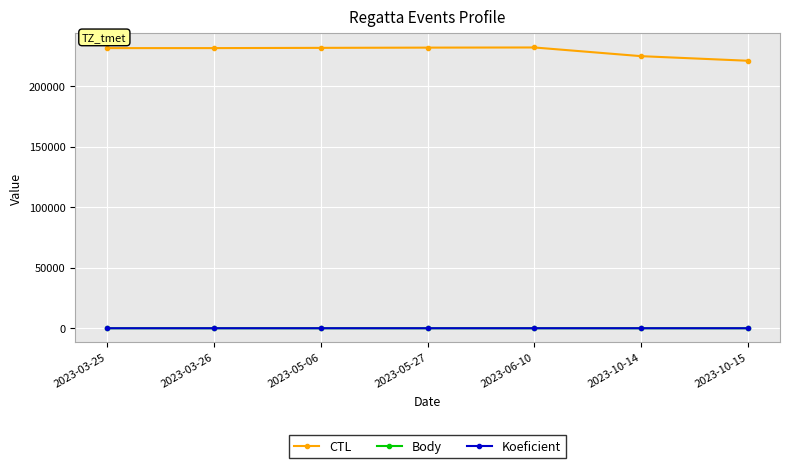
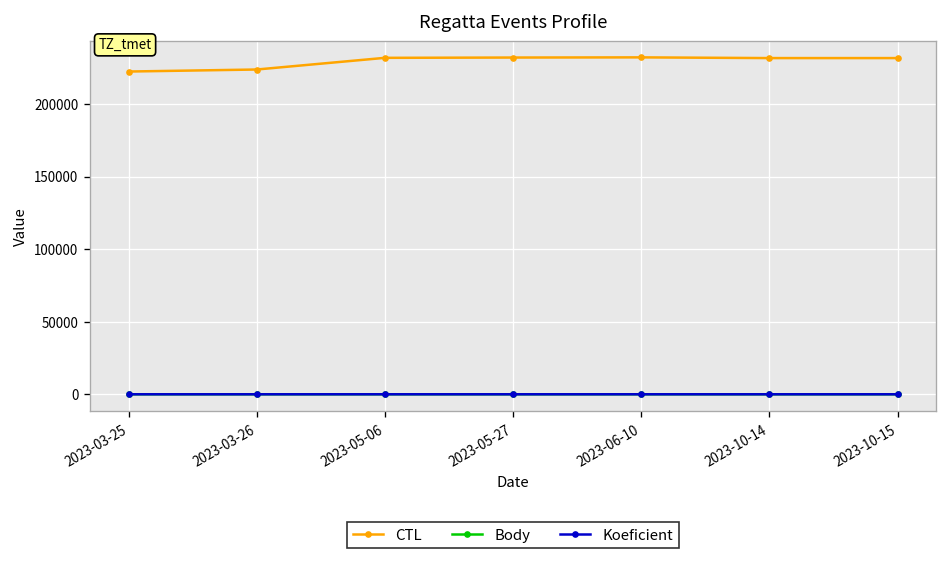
  {
    "CTL": {
-     "2023-03-25": 232000,
-     "2023-03-26": 232000,
+     "2023-03-25": 222000,
+     "2023-03-26": 224000,
      "2023-05-06": 232000,
      "2023-05-27": 232000,
      "2023-06-10": 232000,
-     "2023-10-14": 225000,
-     "2023-10-15": 221000
+     "2023-10-14": 232000,
+     "2023-10-15": 232000
    },
    "Koeficient": {
      "2023-03-25": 0,
      "2023-03-26": 0,
      "2023-05-06": 0,
      "2023-05-27": 0,
      "2023-06-10": 0,
      "2023-10-14": 0,
      "2023-10-15": 0
    }
  }
